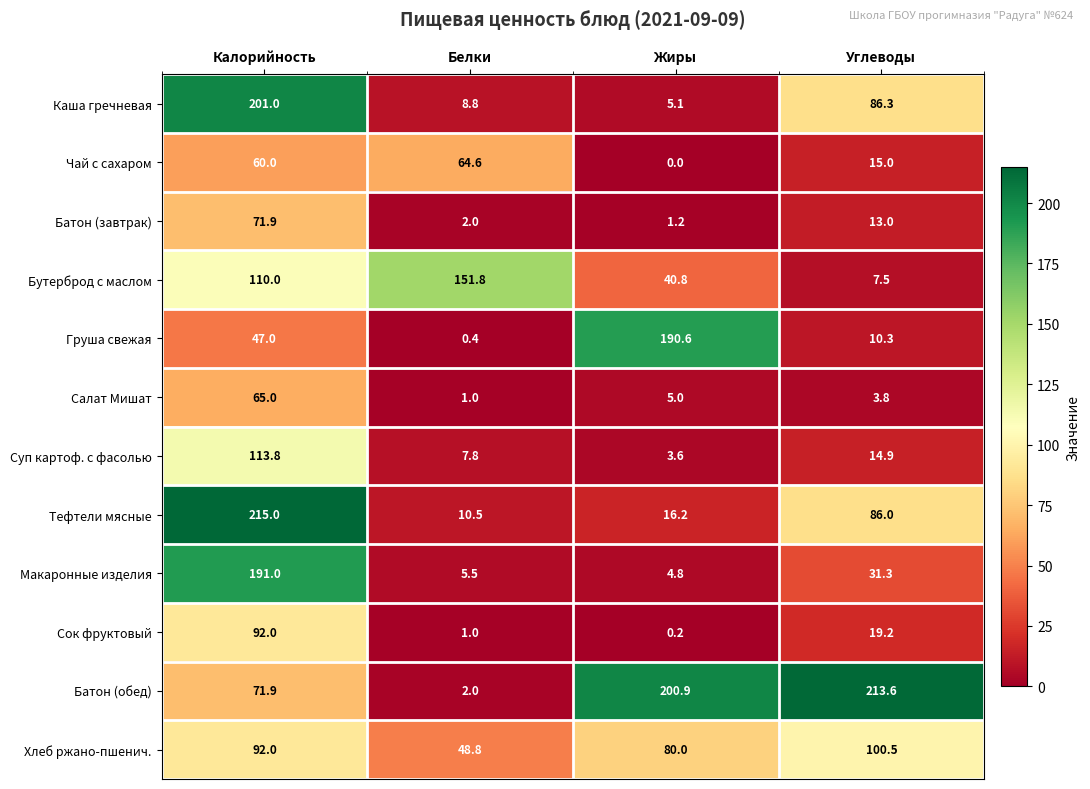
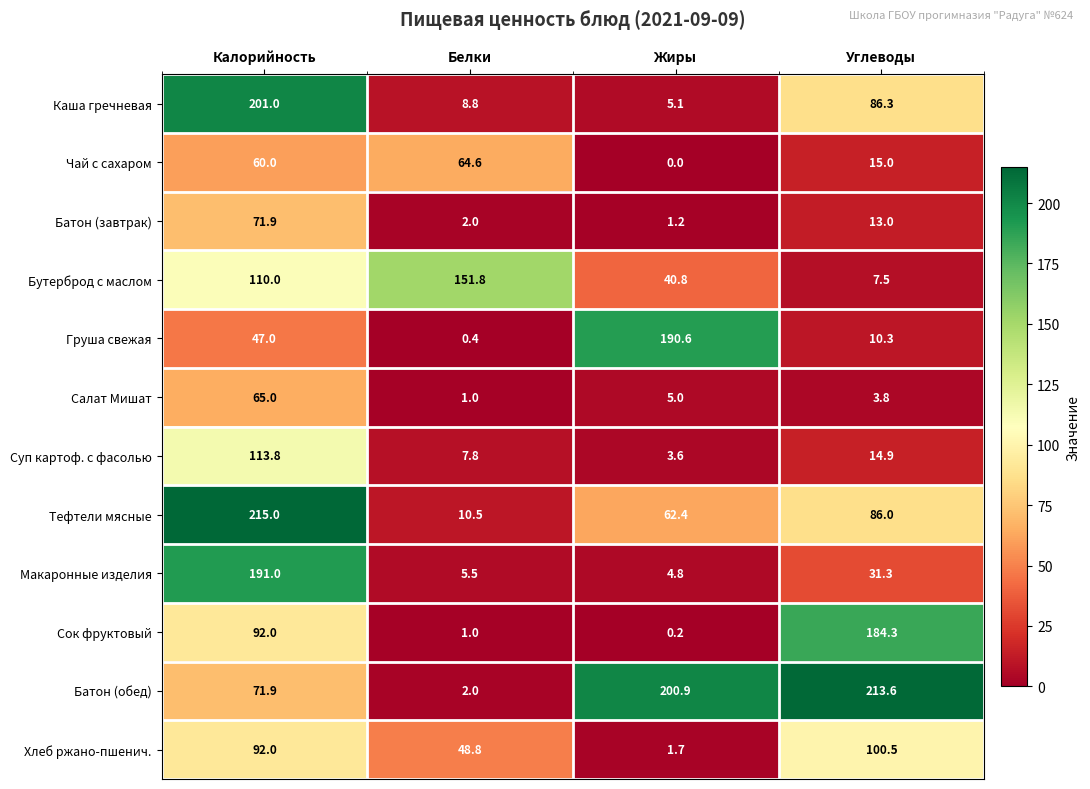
  {
    "Каша гречневая": {
      "Калорийность": 201.0,
      "Белки": 8.8,
      "Жиры": 5.1,
      "Углеводы": 86.3
    },
    "Чай с сахаром": {
      "Калорийность": 60.0,
      "Белки": 64.6,
      "Жиры": 0.0,
      "Углеводы": 15.0
    },
    "Батон (завтрак)": {
      "Калорийность": 71.9,
      "Белки": 2.0,
      "Жиры": 1.2,
      "Углеводы": 13.0
    },
    "Бутерброд с маслом": {
      "Калорийность": 110.0,
      "Белки": 151.8,
      "Жиры": 40.8,
      "Углеводы": 7.5
    },
    "Груша свежая": {
      "Калорийность": 47.0,
      "Белки": 0.4,
      "Жиры": 190.6,
      "Углеводы": 10.3
    },
    "Салат Мишат": {
      "Калорийность": 65.0,
      "Белки": 1.0,
      "Жиры": 5.0,
      "Углеводы": 3.8
    },
    "Суп картоф. с фасолью": {
      "Калорийность": 113.8,
      "Белки": 7.8,
      "Жиры": 3.6,
      "Углеводы": 14.9
    },
    "Тефтели мясные": {
      "Калорийность": 215.0,
      "Белки": 10.5,
-     "Жиры": 16.2,
+     "Жиры": 62.4,
      "Углеводы": 86.0
    },
    "Макаронные изделия": {
      "Калорийность": 191.0,
      "Белки": 5.5,
      "Жиры": 4.8,
      "Углеводы": 31.3
    },
    "Сок фруктовый": {
      "Калорийность": 92.0,
      "Белки": 1.0,
      "Жиры": 0.2,
-     "Углеводы": 19.2
+     "Углеводы": 184.3
    },
    "Батон (обед)": {
      "Калорийность": 71.9,
      "Белки": 2.0,
      "Жиры": 200.9,
      "Углеводы": 213.6
    },
    "Хлеб ржано-пшенич.": {
      "Калорийность": 92.0,
      "Белки": 48.8,
-     "Жиры": 80.0,
+     "Жиры": 1.7,
      "Углеводы": 100.5
    }
  }
